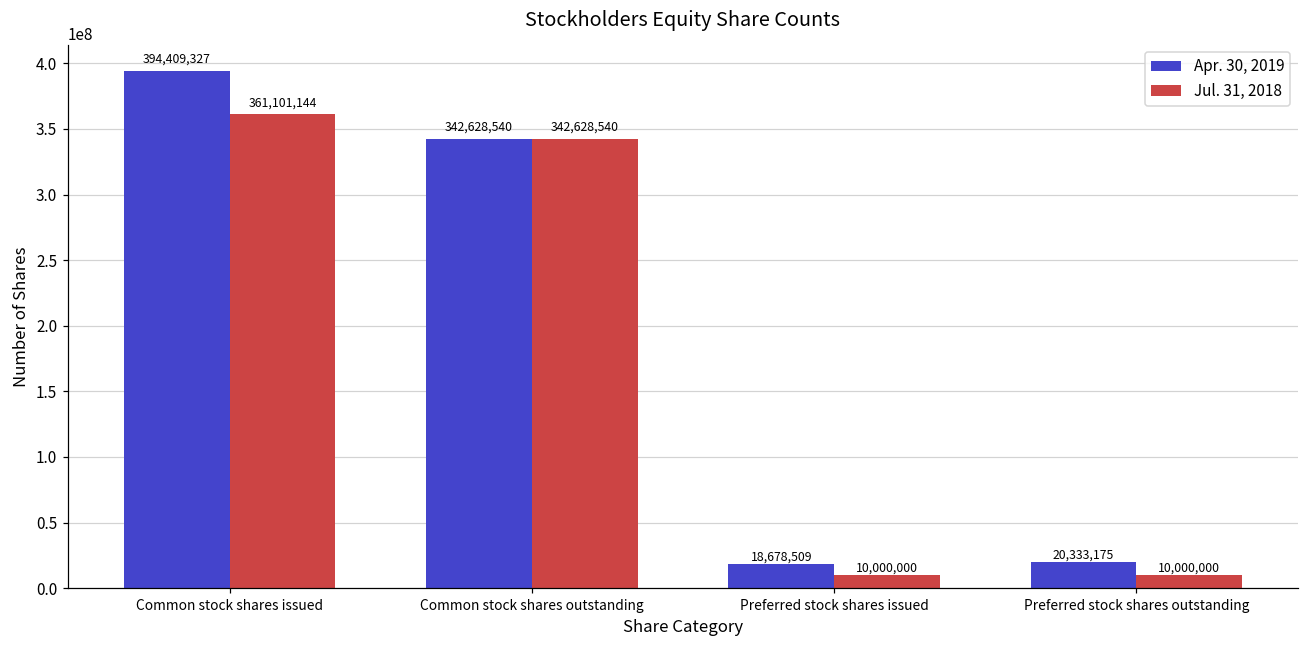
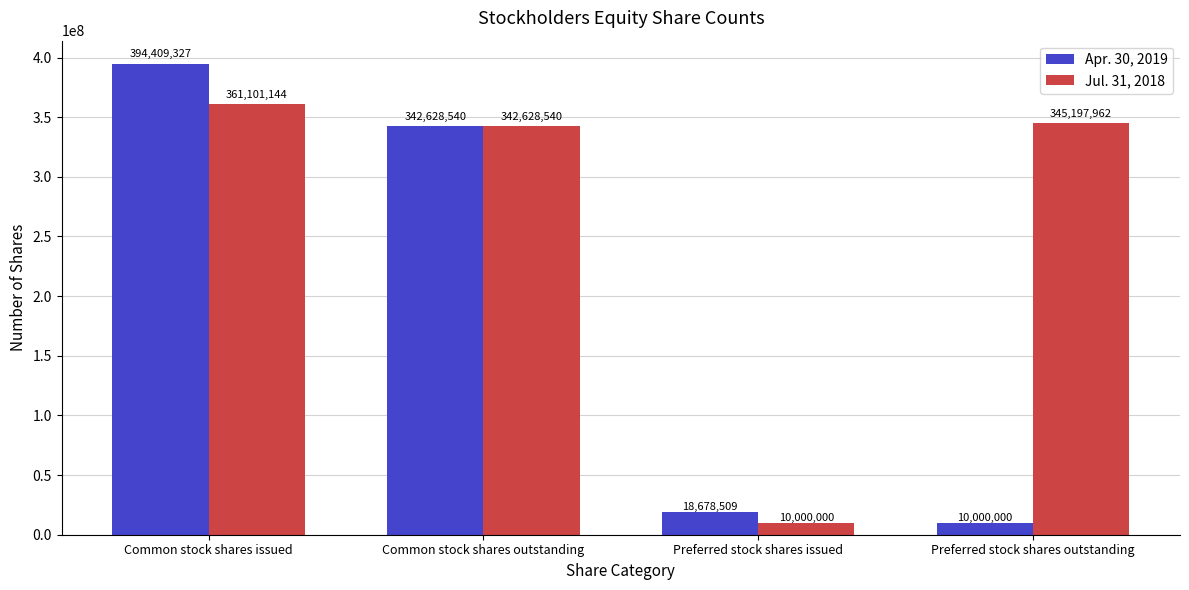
  {
    "Apr. 30, 2019": {
      "Common stock shares issued": "394,409,327",
      "Common stock shares outstanding": "342,628,540",
      "Preferred stock shares issued": "18,678,509",
-     "Preferred stock shares outstanding": "20,333,175"
+     "Preferred stock shares outstanding": "10,000,000"
    },
    "Jul. 31, 2018": {
      "Common stock shares issued": "361,101,144",
      "Common stock shares outstanding": "342,628,540",
      "Preferred stock shares issued": "10,000,000",
-     "Preferred stock shares outstanding": "10,000,000"
+     "Preferred stock shares outstanding": "345,197,962"
    }
  }
